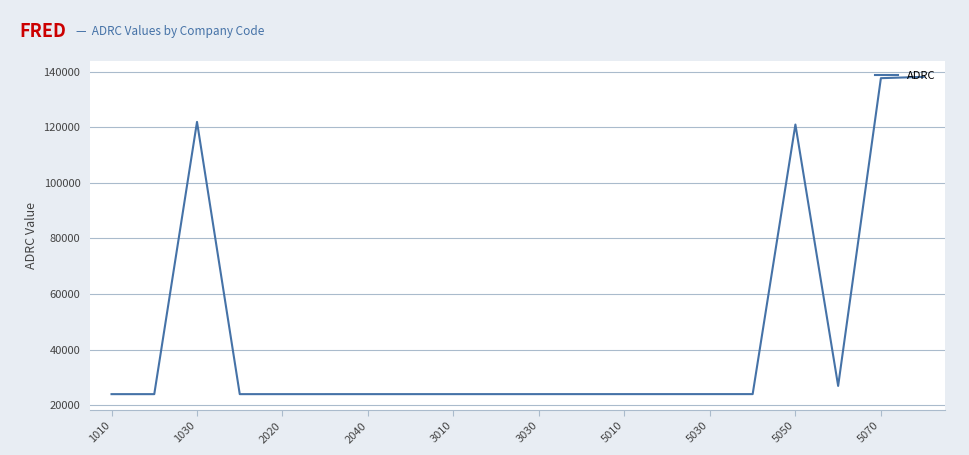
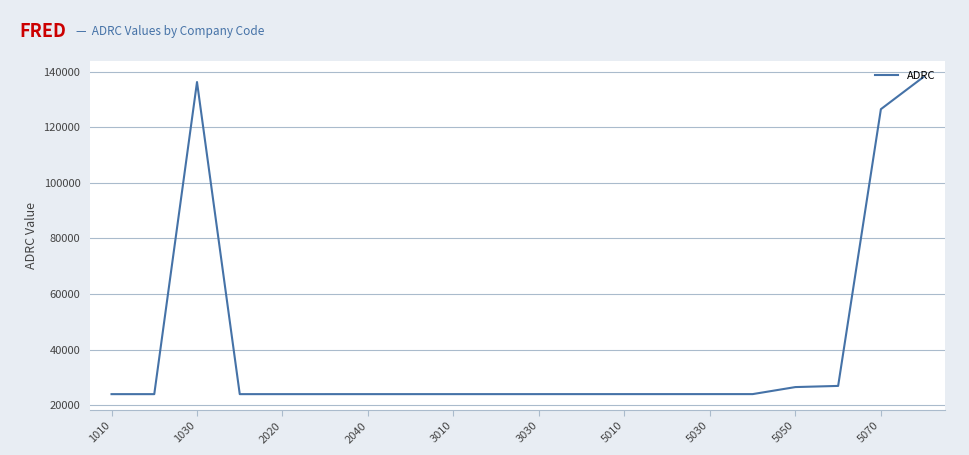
  {
    "1010": 24000,
-   "1030": 122000,
+   "1030": 136000,
    "2020": 24000,
    "2040": 24000,
    "3010": 24000,
    "3030": 24000,
    "5010": 24000,
    "5030": 24000,
-   "5050": 121000,
-   "5070": 138000
+   "5050": 27000,
+   "5070": 126000
  }
